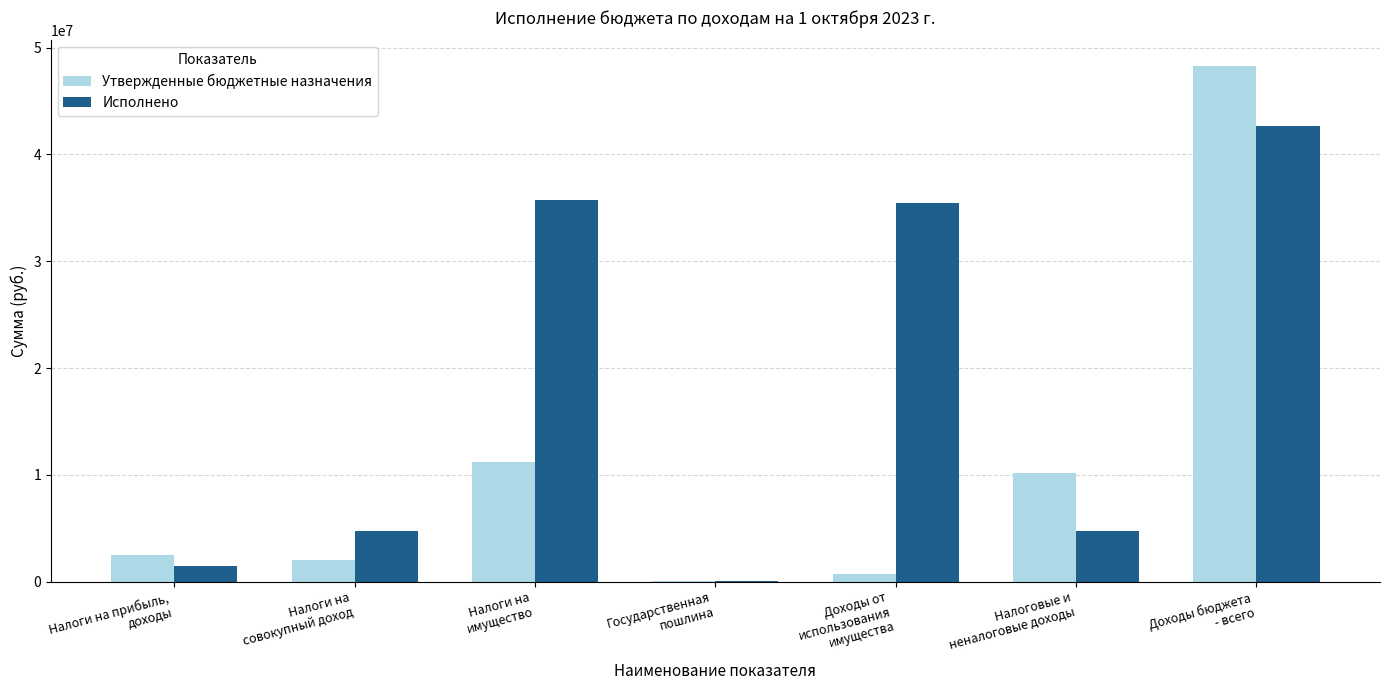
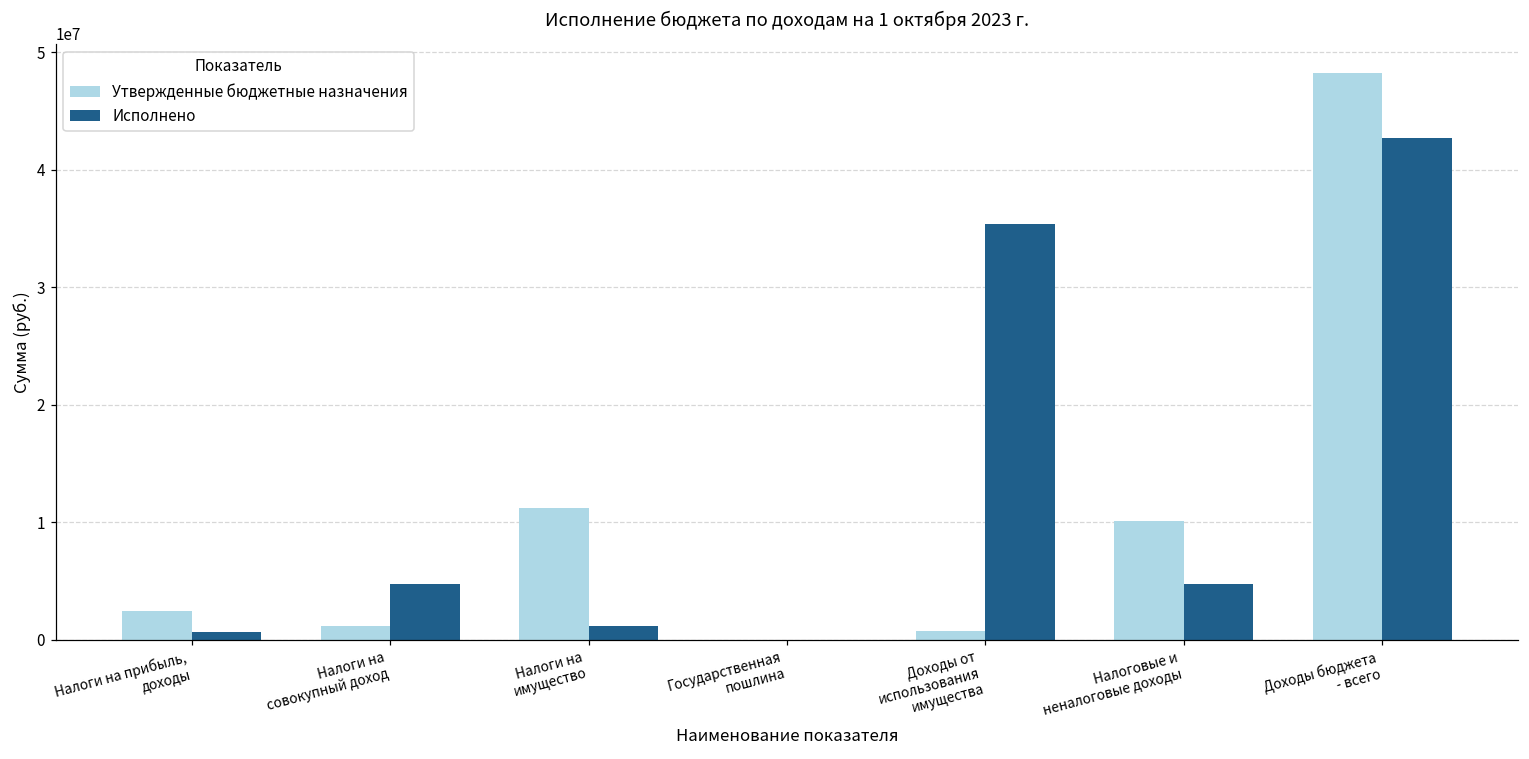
  {
    "Утвержденные бюджетные назначения": {
      "Налоги на прибыль, доходы": 2500000,
-     "Налоги на совокупный доход": 2000000,
+     "Налоги на совокупный доход": 1200000,
      "Налоги на имущество": 11200000,
      "Доходы от использования имущества": 700000,
      "Налоговые и неналоговые доходы": 10100000,
      "Доходы бюджета - всего": 48300000
    },
    "Исполнено": {
-     "Налоги на прибыль, доходы": 1500000,
+     "Налоги на прибыль, доходы": 600000,
      "Налоги на совокупный доход": 4700000,
-     "Налоги на имущество": 35800000,
+     "Налоги на имущество": 1100000,
      "Доходы от использования имущества": 35400000,
      "Налоговые и неналоговые доходы": 4700000,
      "Доходы бюджета - всего": 42700000
    }
  }
